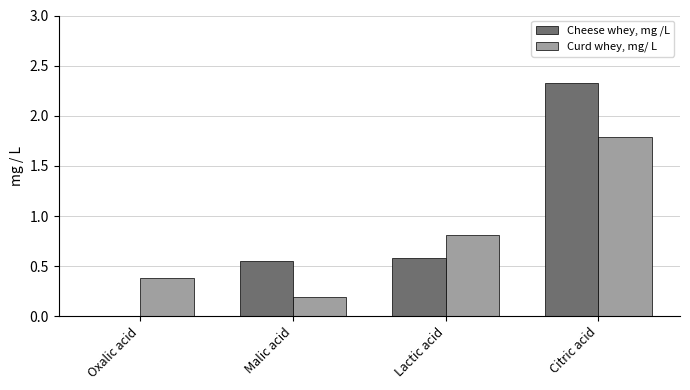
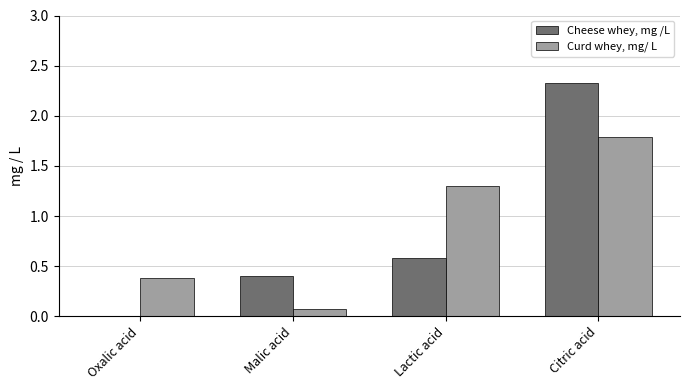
  {
    "Cheese whey, mg /L": {
      "Oxalic acid": 0.00,
-     "Malic acid": 0.55,
+     "Malic acid": 0.40,
      "Lactic acid": 0.58,
      "Citric acid": 2.33
    },
    "Curd whey, mg/ L": {
      "Oxalic acid": 0.39,
-     "Malic acid": 0.20,
-     "Lactic acid": 0.81,
+     "Malic acid": 0.07,
+     "Lactic acid": 1.30,
      "Citric acid": 1.79
    }
  }
